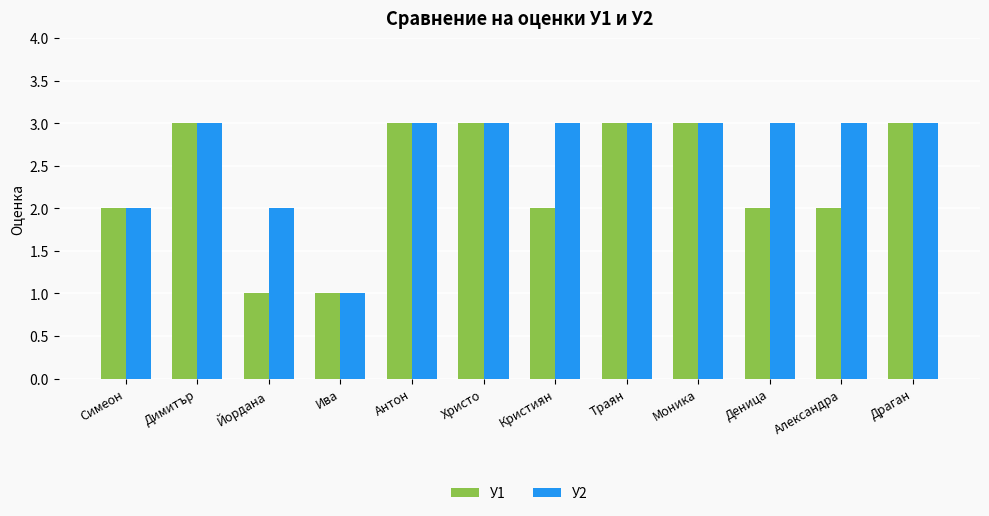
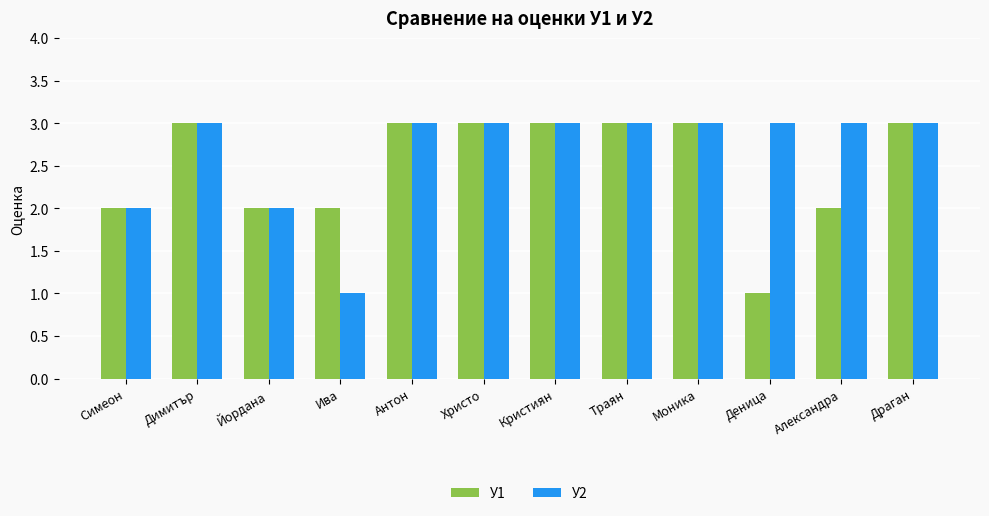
  {
    "У1": {
      "Симеон": 2,
      "Димитър": 3,
-     "Йордана": 1,
-     "Ива": 1,
+     "Йордана": 2,
+     "Ива": 2,
      "Антон": 3,
      "Христо": 3,
-     "Кристиян": 2,
+     "Кристиян": 3,
      "Траян": 3,
      "Моника": 3,
-     "Деница": 2,
+     "Деница": 1,
      "Александра": 2,
      "Драган": 3
    },
    "У2": {
      "Симеон": 2,
      "Димитър": 3,
      "Йордана": 2,
      "Ива": 1,
      "Антон": 3,
      "Христо": 3,
      "Кристиян": 3,
      "Траян": 3,
      "Моника": 3,
      "Деница": 3,
      "Александра": 3,
      "Драган": 3
    }
  }
